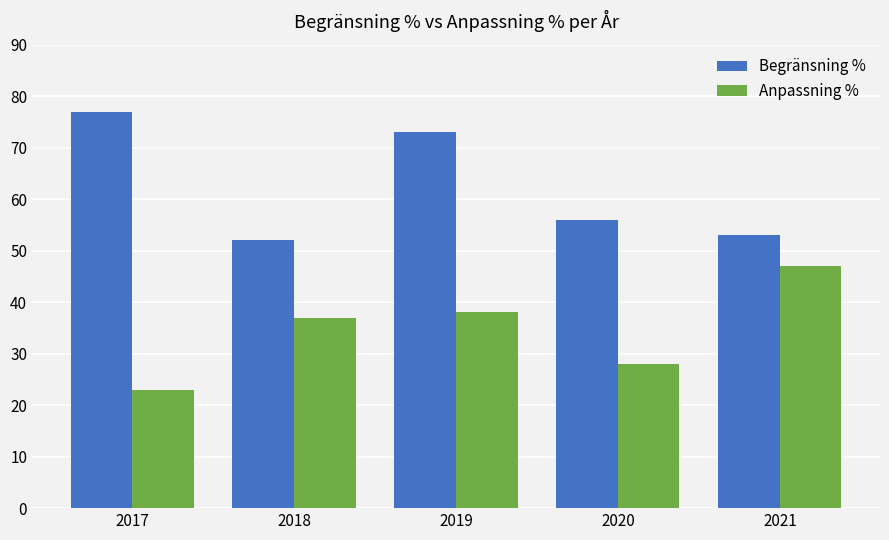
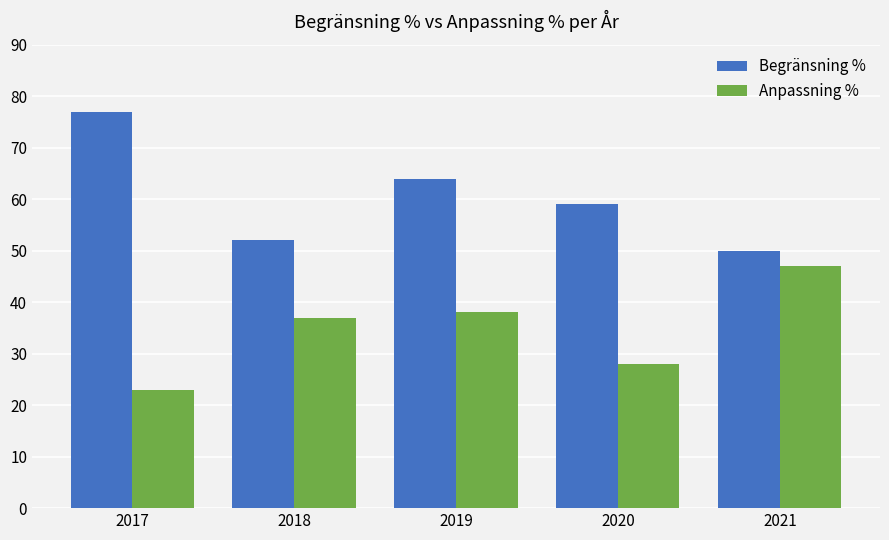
  {
    "Begränsning %": {
      "2017": 77,
      "2018": 52,
-     "2019": 73,
-     "2020": 56,
-     "2021": 53
+     "2019": 64,
+     "2020": 59,
+     "2021": 50
    },
    "Anpassning %": {
      "2017": 23,
      "2018": 37,
      "2019": 38,
      "2020": 28,
      "2021": 47
    }
  }
